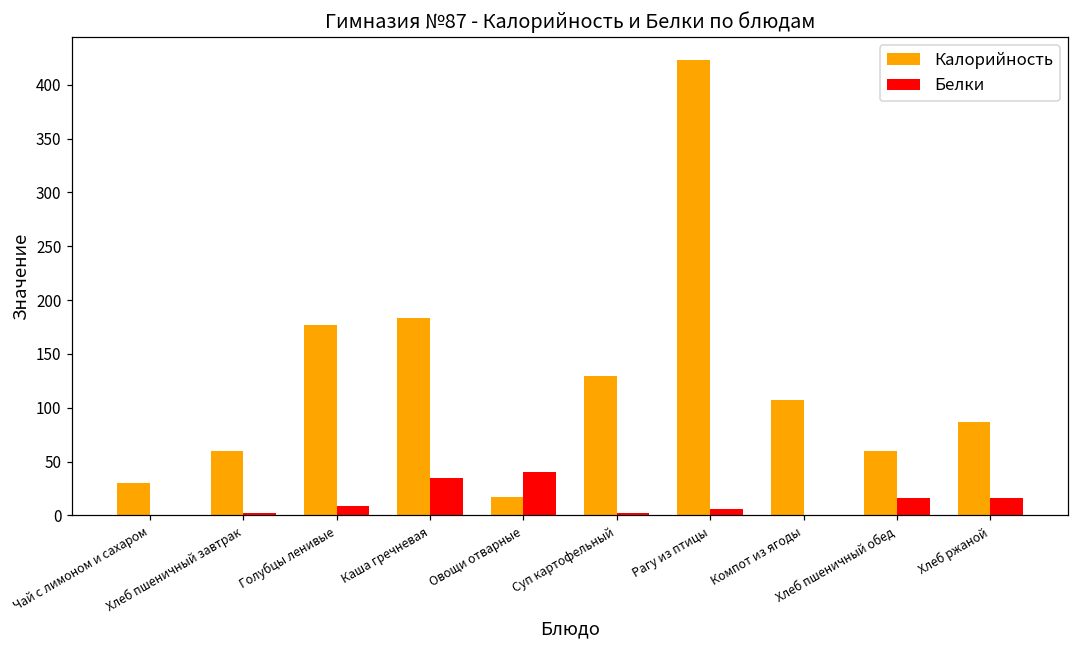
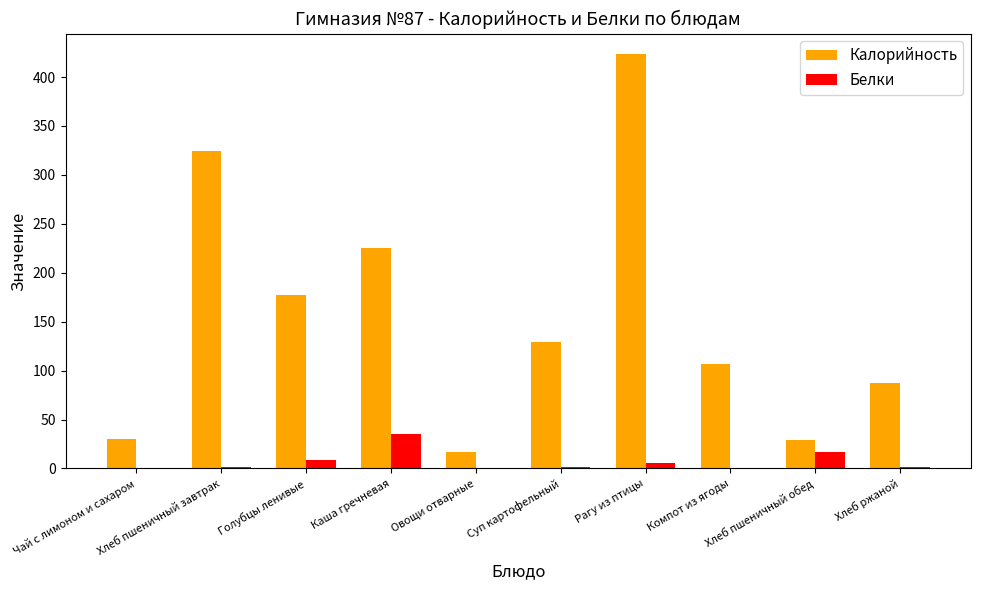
  {
    "Калорийность": {
      "Чай с лимоном и сахаром": 30,
-     "Хлеб пшеничный завтрак": 60,
+     "Хлеб пшеничный завтрак": 320,
      "Голубцы ленивые": 180,
-     "Каша гречневая": 180,
+     "Каша гречневая": 230,
      "Овощи отварные": 20,
      "Суп картофельный": 130,
      "Рагу из птицы": 420,
      "Компот из ягоды": 110,
-     "Хлеб пшеничный обед": 60,
+     "Хлеб пшеничный обед": 30,
      "Хлеб ржаной": 90
    },
    "Белки": {
      "Голубцы ленивые": 10,
      "Каша гречневая": 30,
-     "Овощи отварные": 40,
+     "Овощи отварные": 0,
      "Рагу из птицы": 10,
      "Хлеб пшеничный обед": 20,
-     "Хлеб ржаной": 20
+     "Хлеб ржаной": 0
    }
  }
